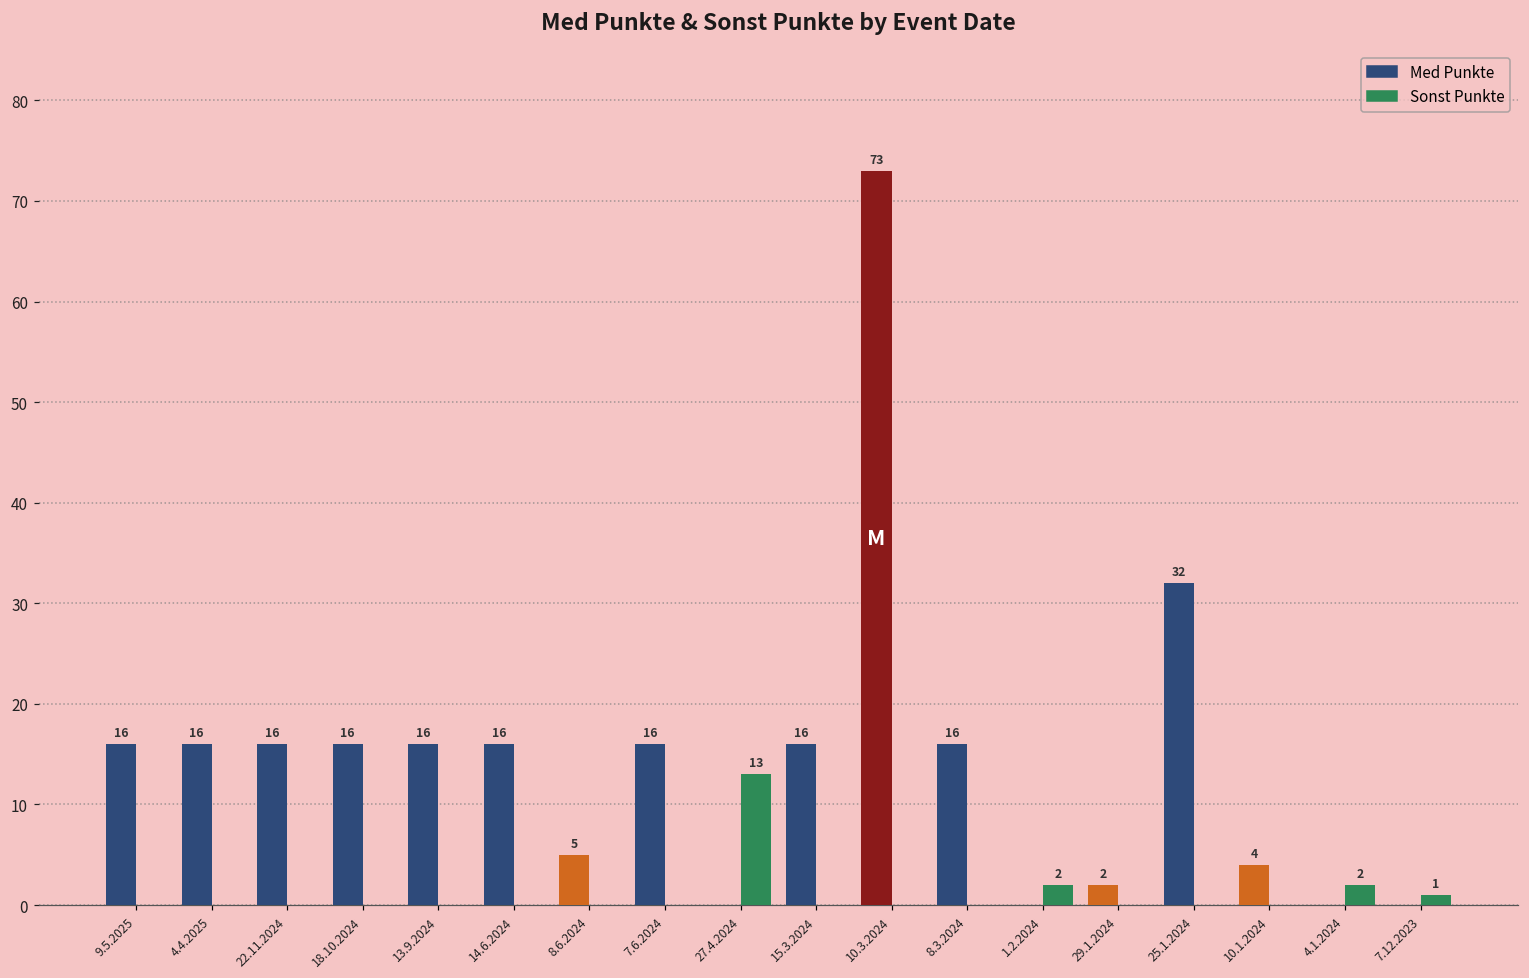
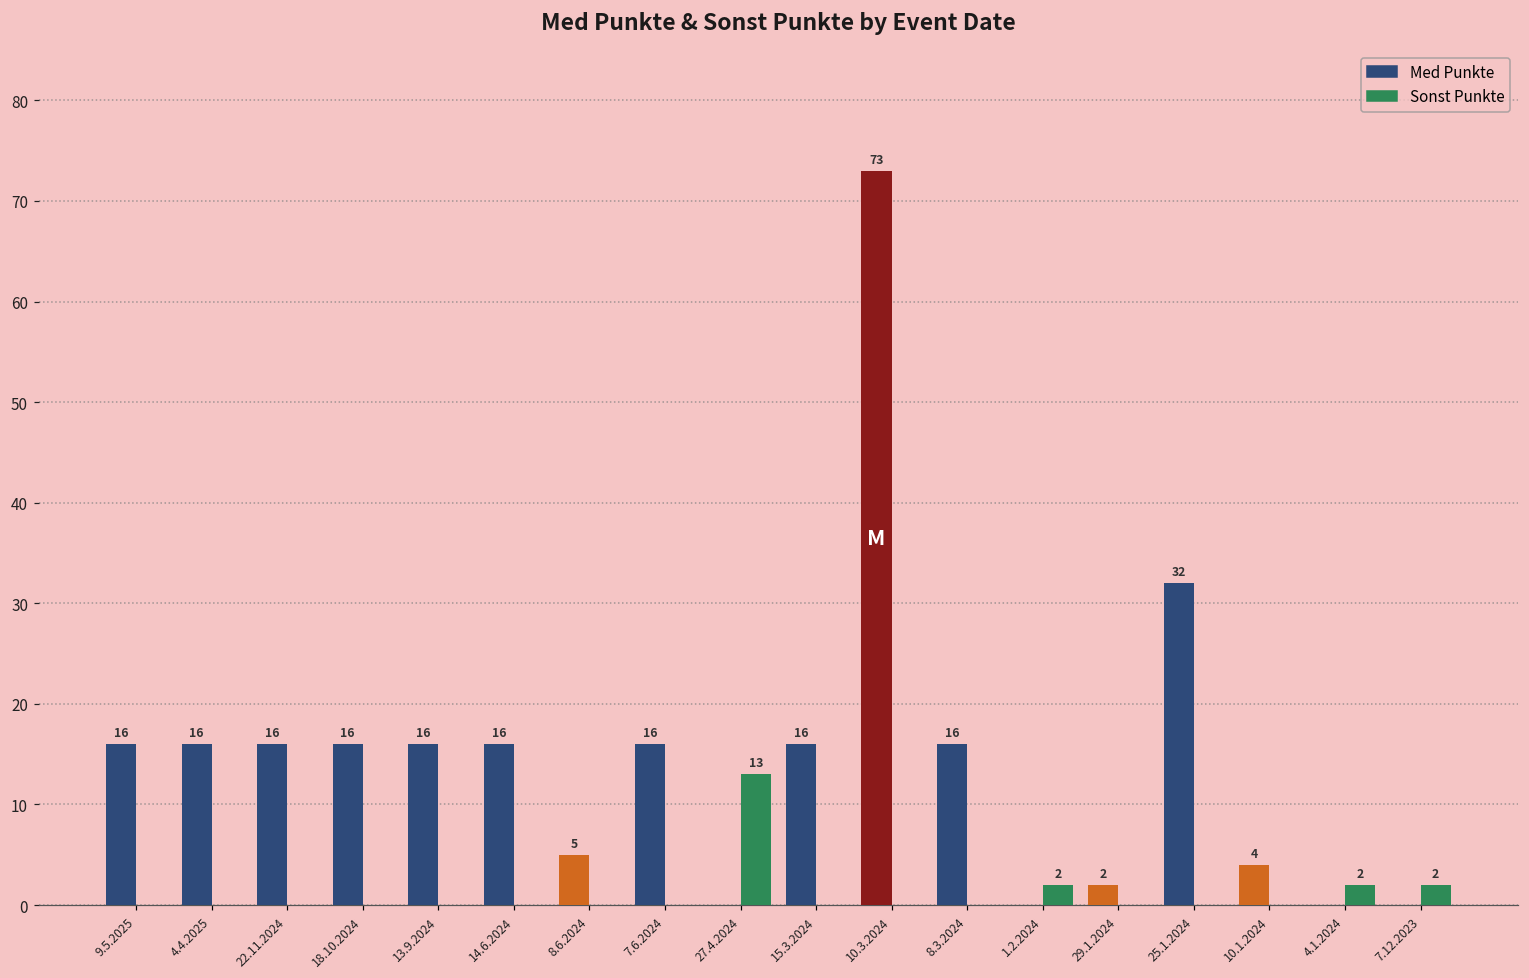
  {
    "Med Punkte": {
      "9.5.2025": 16,
      "4.4.2025": 16,
      "22.11.2024": 16,
      "18.10.2024": 16,
      "13.9.2024": 16,
      "14.6.2024": 16,
      "8.6.2024": 5,
      "7.6.2024": 16,
      "15.3.2024": 16,
      "10.3.2024": 73,
      "8.3.2024": 16,
      "29.1.2024": 2,
      "25.1.2024": 32,
      "10.1.2024": 4
    },
    "Sonst Punkte": {
      "27.4.2024": 13,
      "1.2.2024": 2,
      "4.1.2024": 2,
-     "7.12.2023": 1
+     "7.12.2023": 2
    }
  }
